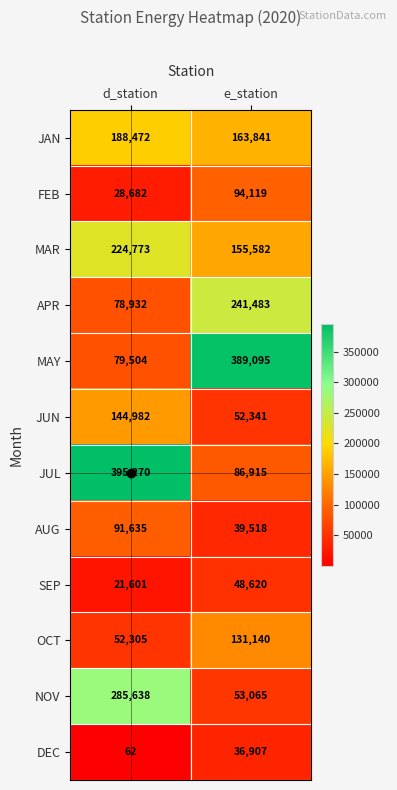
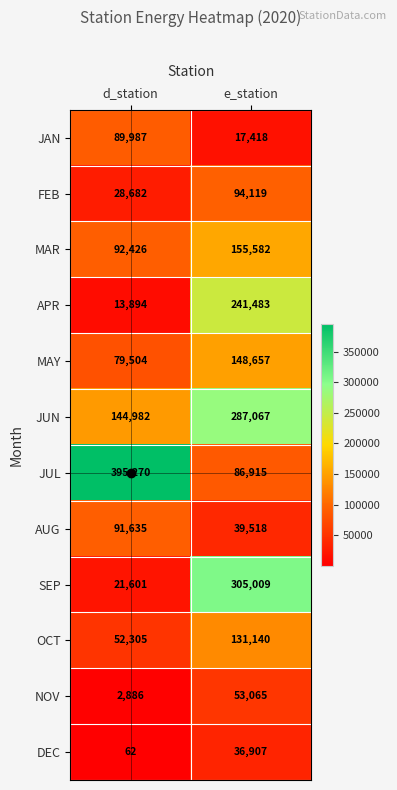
  {
    "JAN": {
-     "d_station": "188,472",
-     "e_station": "163,841"
+     "d_station": "89,987",
+     "e_station": "17,418"
    },
    "FEB": {
      "d_station": "28,682",
      "e_station": "94,119"
    },
    "MAR": {
-     "d_station": "224,773",
+     "d_station": "92,426",
      "e_station": "155,582"
    },
    "APR": {
-     "d_station": "78,932",
+     "d_station": "13,894",
      "e_station": "241,483"
    },
    "MAY": {
      "d_station": "79,504",
-     "e_station": "389,095"
+     "e_station": "148,657"
    },
    "JUN": {
      "d_station": "144,982",
-     "e_station": "52,341"
+     "e_station": "287,067"
    },
    "JUL": {
      "e_station": "86,915"
    },
    "AUG": {
      "d_station": "91,635",
      "e_station": "39,518"
    },
    "SEP": {
      "d_station": "21,601",
-     "e_station": "48,620"
+     "e_station": "305,009"
    },
    "OCT": {
      "d_station": "52,305",
      "e_station": "131,140"
    },
    "NOV": {
-     "d_station": "285,638",
+     "d_station": "2,886",
      "e_station": "53,065"
    },
    "DEC": {
      "d_station": "62",
      "e_station": "36,907"
    }
  }
